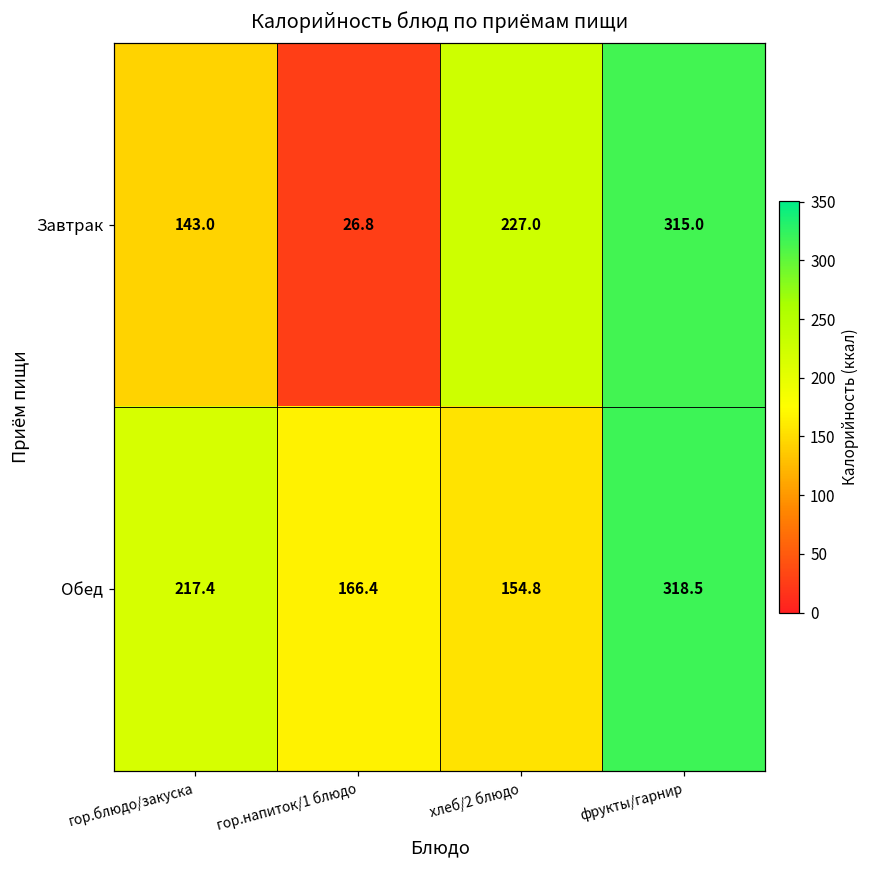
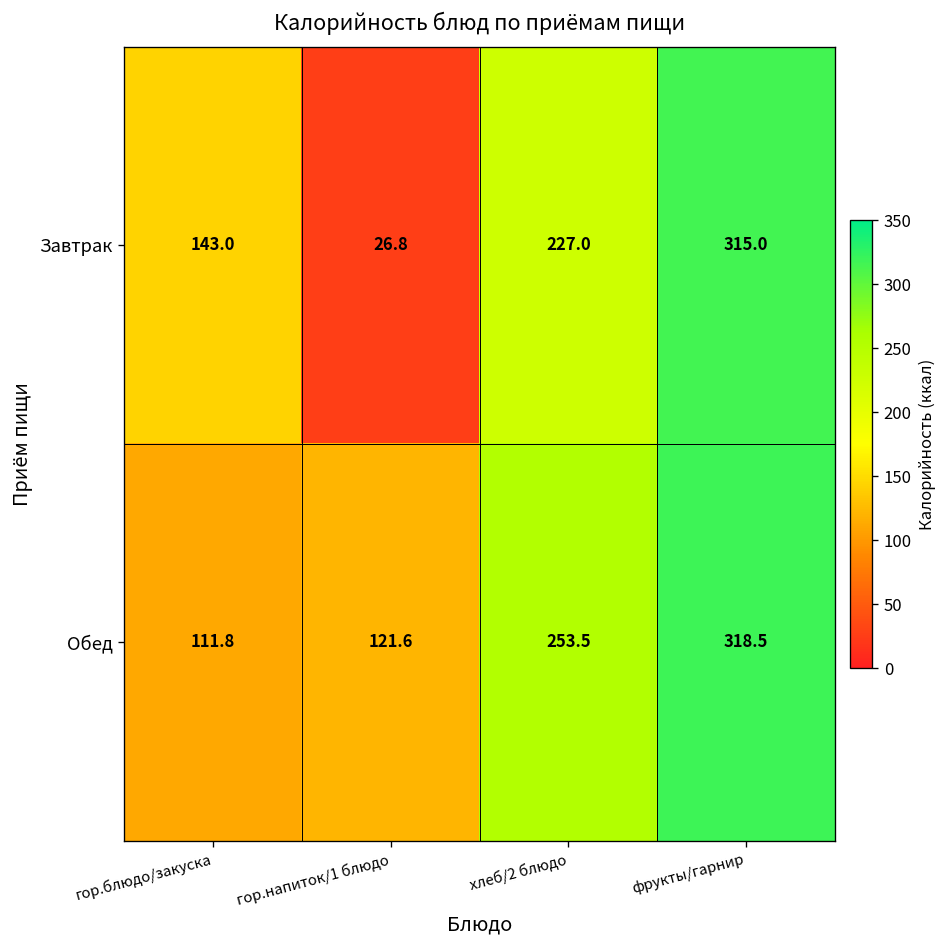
  {
    "Завтрак": {
      "гор.блюдо/закуска": 143.0,
      "гор.напиток/1 блюдо": 26.8,
      "хлеб/2 блюдо": 227.0,
      "фрукты/гарнир": 315.0
    },
    "Обед": {
-     "гор.блюдо/закуска": 217.4,
-     "гор.напиток/1 блюдо": 166.4,
-     "хлеб/2 блюдо": 154.8,
+     "гор.блюдо/закуска": 111.8,
+     "гор.напиток/1 блюдо": 121.6,
+     "хлеб/2 блюдо": 253.5,
      "фрукты/гарнир": 318.5
    }
  }
